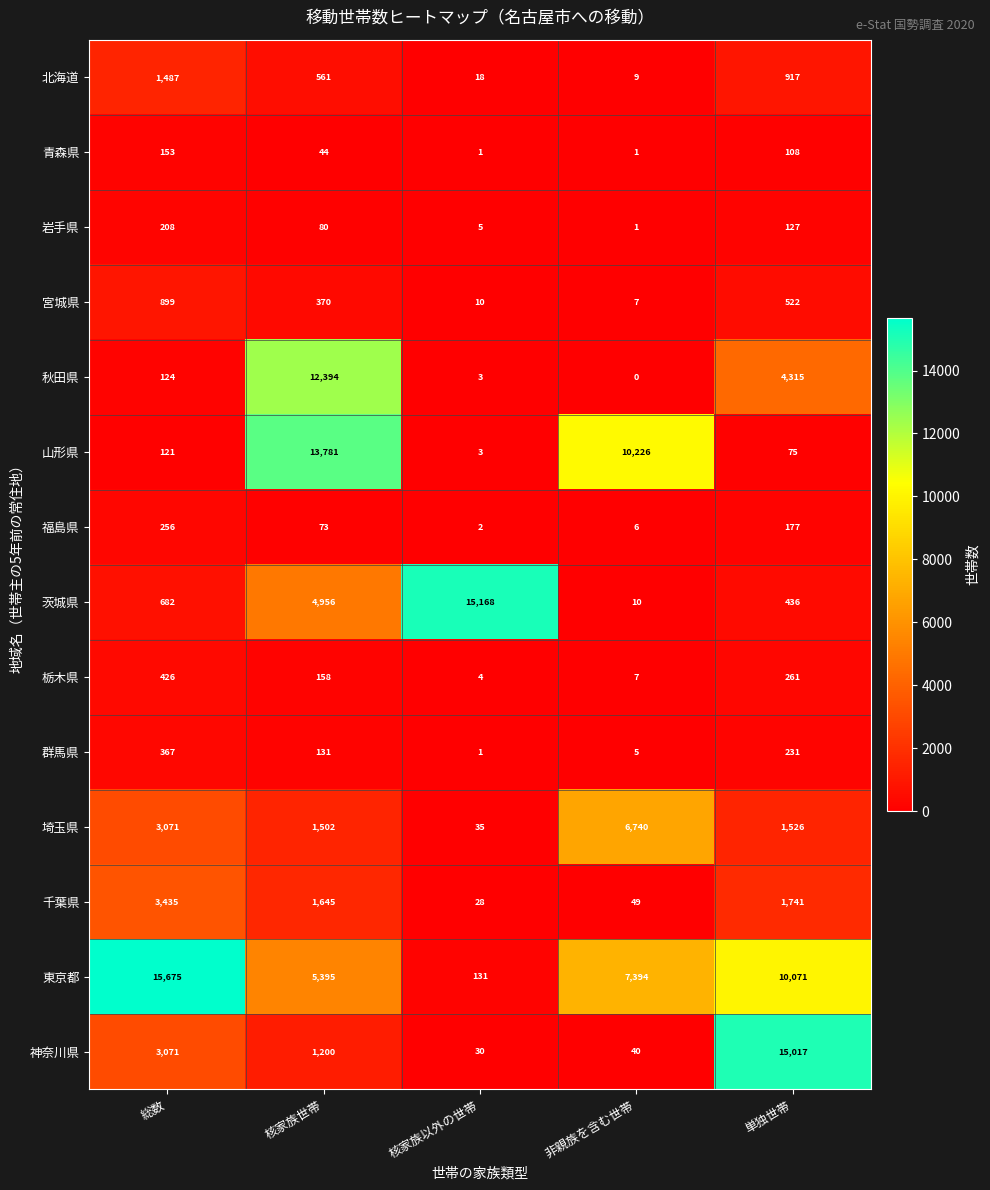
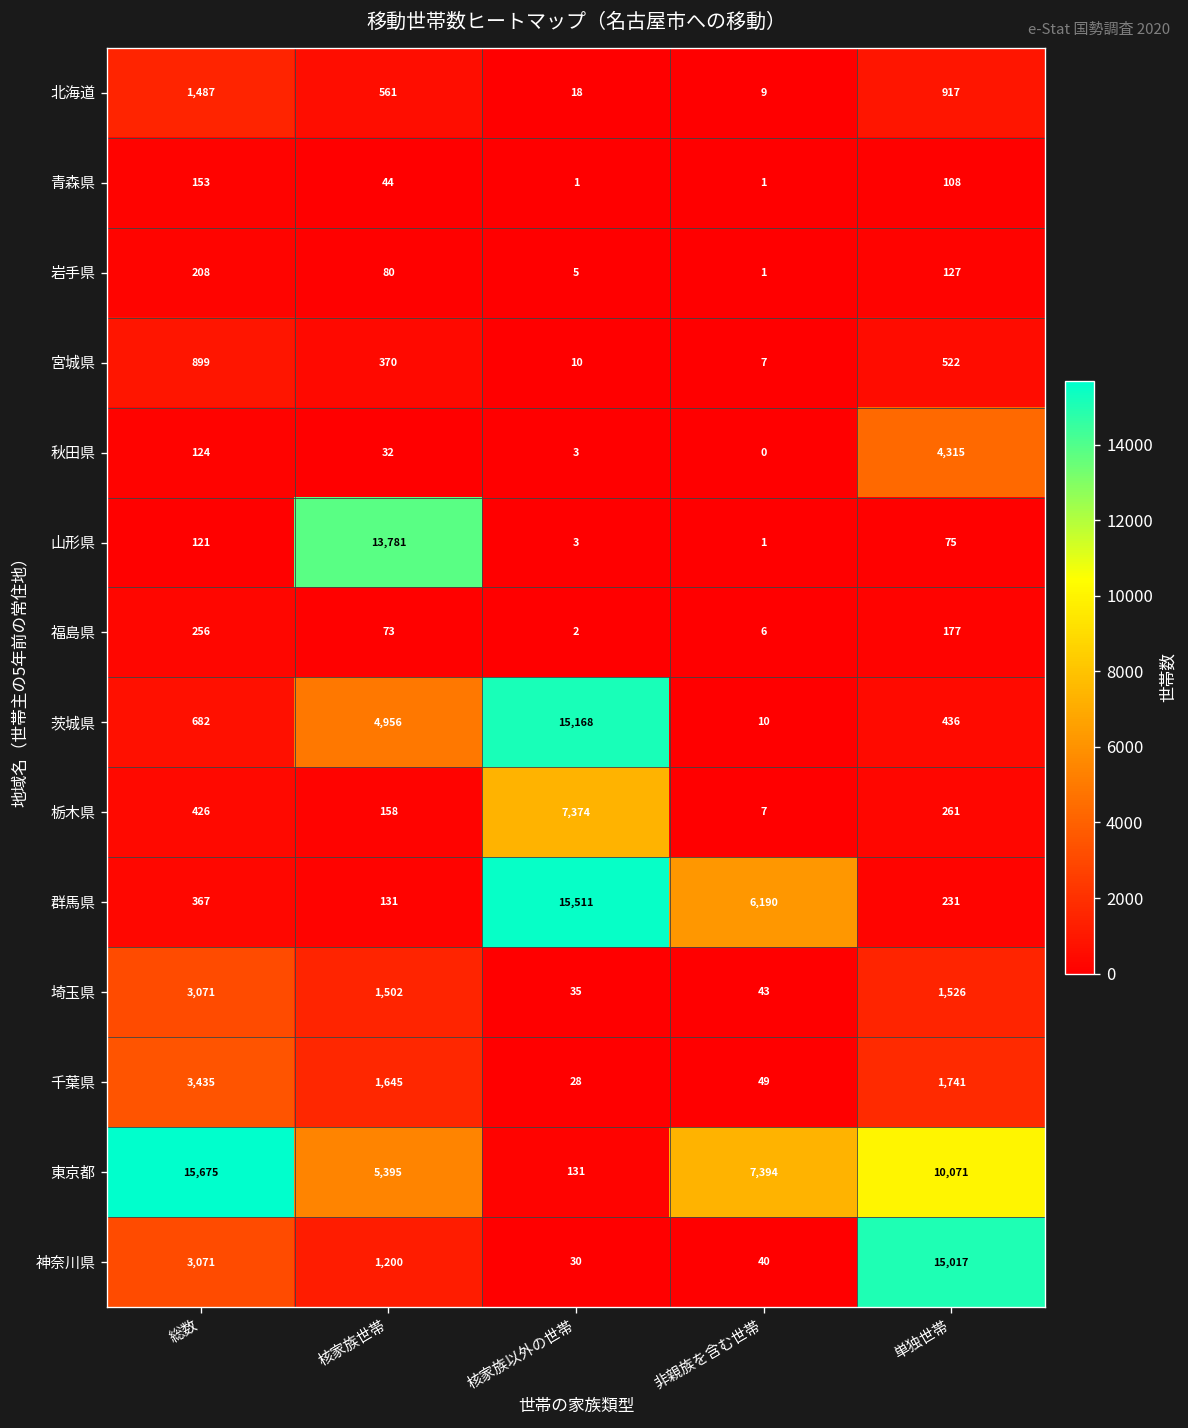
  {
    "北海道": {
      "総数": "1,487",
      "核家族世帯": "561",
      "核家族以外の世帯": "18",
      "非親族を含む世帯": "9",
      "単独世帯": "917"
    },
    "青森県": {
      "総数": "153",
      "核家族世帯": "44",
      "核家族以外の世帯": "1",
      "非親族を含む世帯": "1",
      "単独世帯": "108"
    },
    "岩手県": {
      "総数": "208",
      "核家族世帯": "80",
      "核家族以外の世帯": "5",
      "非親族を含む世帯": "1",
      "単独世帯": "127"
    },
    "宮城県": {
      "総数": "899",
      "核家族世帯": "370",
      "核家族以外の世帯": "10",
      "非親族を含む世帯": "7",
      "単独世帯": "522"
    },
    "秋田県": {
      "総数": "124",
-     "核家族世帯": "12,394",
+     "核家族世帯": "32",
      "核家族以外の世帯": "3",
      "非親族を含む世帯": "0",
      "単独世帯": "4,315"
    },
    "山形県": {
      "総数": "121",
      "核家族世帯": "13,781",
      "核家族以外の世帯": "3",
-     "非親族を含む世帯": "10,226",
+     "非親族を含む世帯": "1",
      "単独世帯": "75"
    },
    "福島県": {
      "総数": "256",
      "核家族世帯": "73",
      "核家族以外の世帯": "2",
      "非親族を含む世帯": "6",
      "単独世帯": "177"
    },
    "茨城県": {
      "総数": "682",
      "核家族世帯": "4,956",
      "核家族以外の世帯": "15,168",
      "非親族を含む世帯": "10",
      "単独世帯": "436"
    },
    "栃木県": {
      "総数": "426",
      "核家族世帯": "158",
-     "核家族以外の世帯": "4",
+     "核家族以外の世帯": "7,374",
      "非親族を含む世帯": "7",
      "単独世帯": "261"
    },
    "群馬県": {
      "総数": "367",
      "核家族世帯": "131",
-     "核家族以外の世帯": "1",
-     "非親族を含む世帯": "5",
+     "核家族以外の世帯": "15,511",
+     "非親族を含む世帯": "6,190",
      "単独世帯": "231"
    },
    "埼玉県": {
      "総数": "3,071",
      "核家族世帯": "1,502",
      "核家族以外の世帯": "35",
-     "非親族を含む世帯": "6,740",
+     "非親族を含む世帯": "43",
      "単独世帯": "1,526"
    },
    "千葉県": {
      "総数": "3,435",
      "核家族世帯": "1,645",
      "核家族以外の世帯": "28",
      "非親族を含む世帯": "49",
      "単独世帯": "1,741"
    },
    "東京都": {
      "総数": "15,675",
      "核家族世帯": "5,395",
      "核家族以外の世帯": "131",
      "非親族を含む世帯": "7,394",
      "単独世帯": "10,071"
    },
    "神奈川県": {
      "総数": "3,071",
      "核家族世帯": "1,200",
      "核家族以外の世帯": "30",
      "非親族を含む世帯": "40",
      "単独世帯": "15,017"
    }
  }
